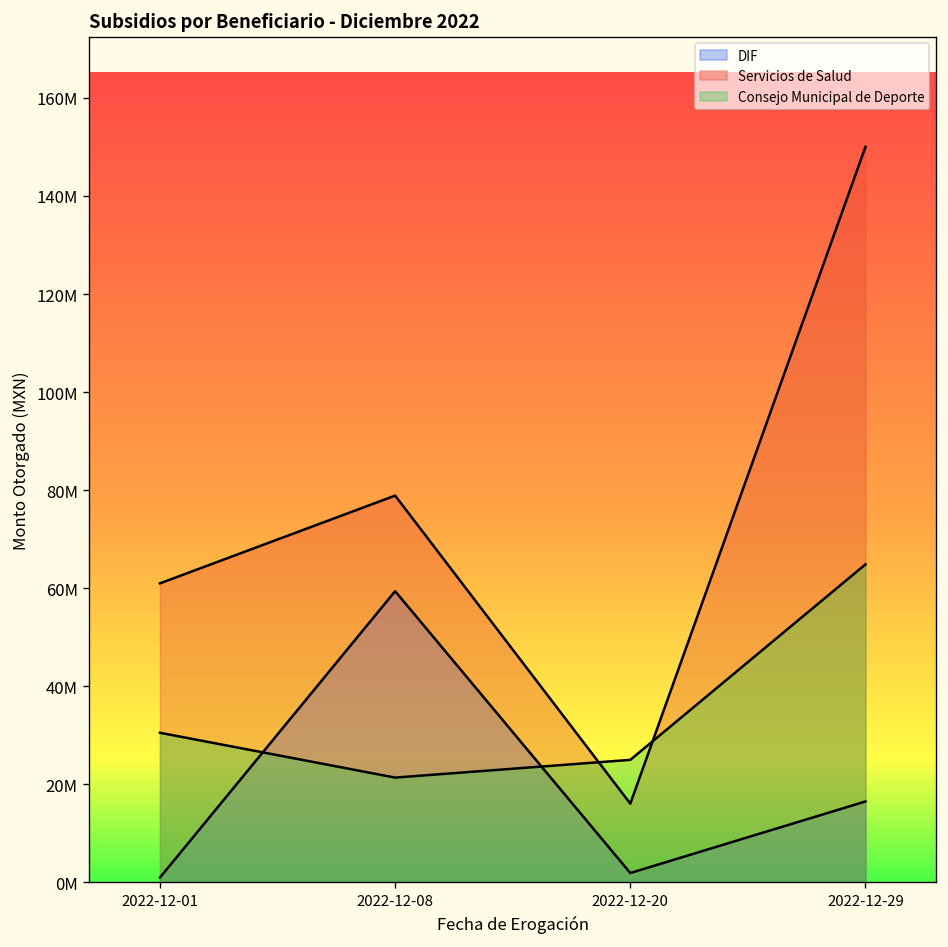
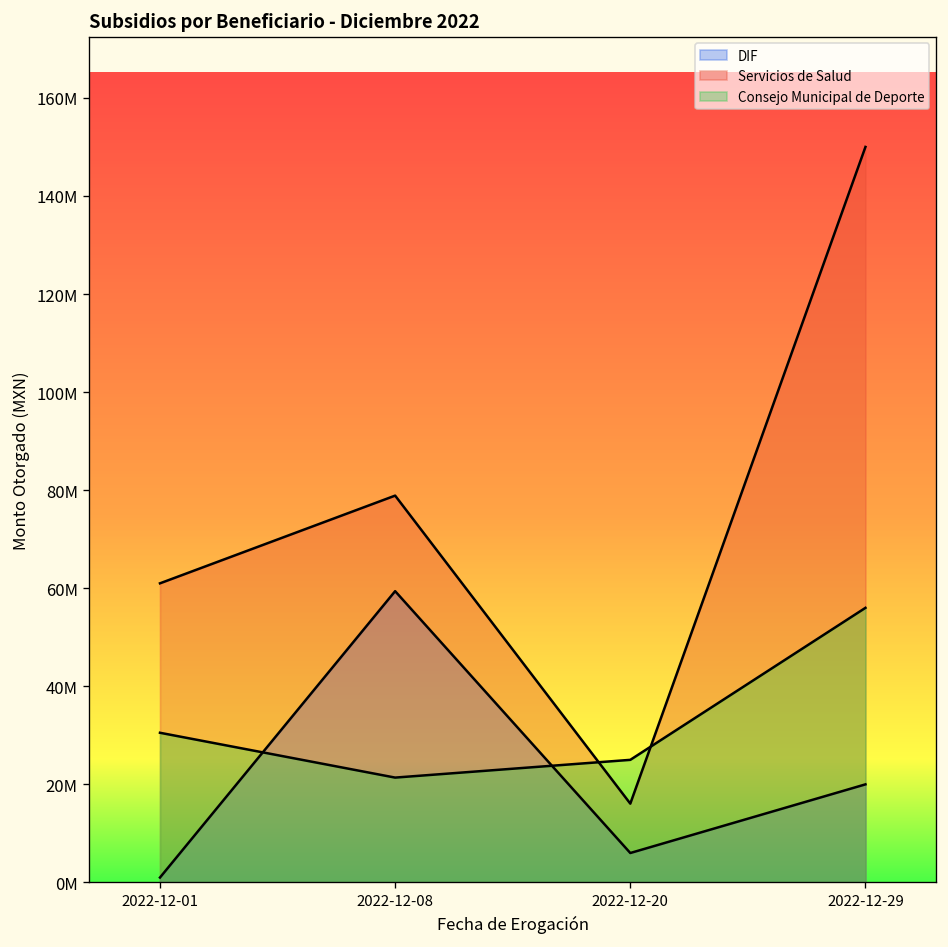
  {
    "DIF": {
      "2022-12-01": 1000000,
      "2022-12-08": 59000000,
-     "2022-12-20": 2000000,
-     "2022-12-29": 17000000
+     "2022-12-20": 6000000,
+     "2022-12-29": 20000000
    },
    "Servicios de Salud": {
      "2022-12-01": 61000000,
      "2022-12-08": 79000000,
      "2022-12-20": 16000000,
      "2022-12-29": 150000000
    },
    "Consejo Municipal de Deporte": {
      "2022-12-01": 31000000,
      "2022-12-08": 21000000,
      "2022-12-20": 25000000,
-     "2022-12-29": 65000000
+     "2022-12-29": 56000000
    }
  }
